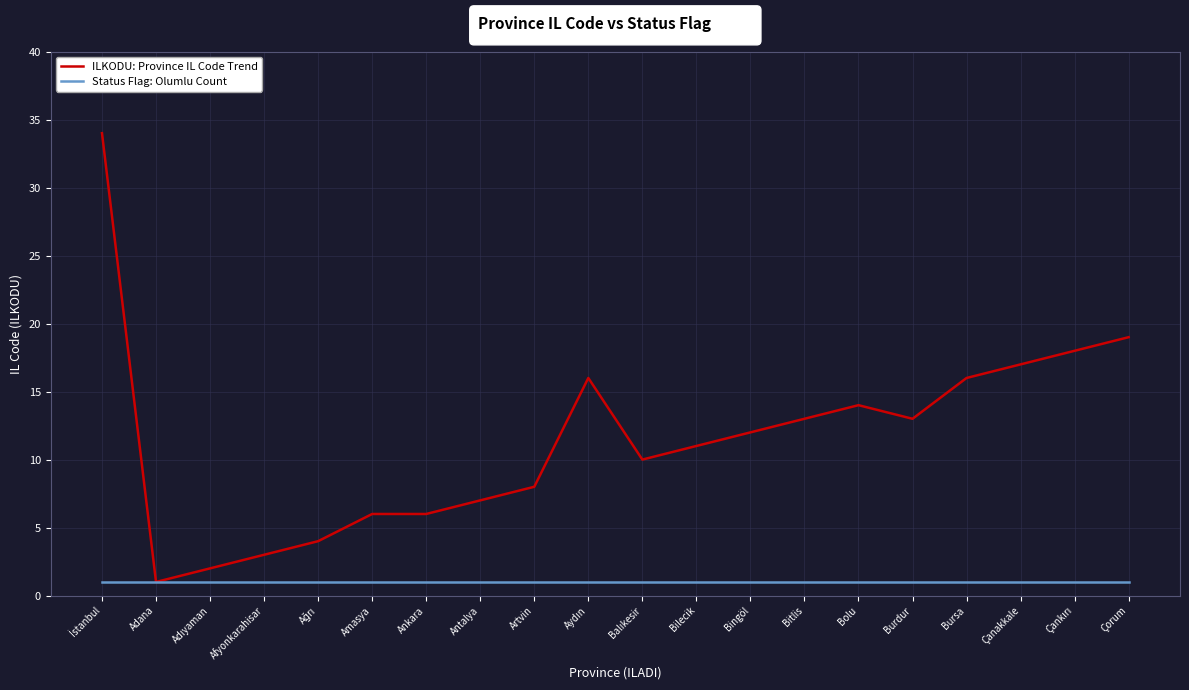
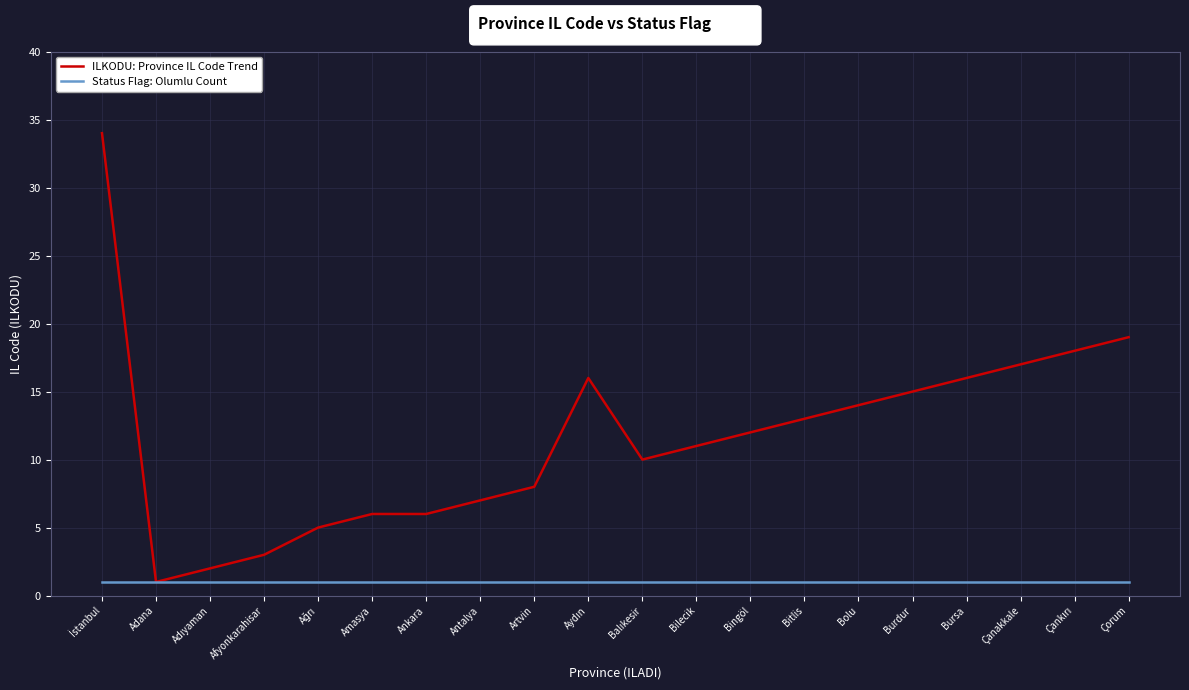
  {
    "ILKODU: Province IL Code Trend": {
      "İstanbul": 34,
      "Adıyaman": 2,
      "Afyonkarahisar": 3,
-     "Ağrı": 4,
+     "Ağrı": 5,
      "Amasya": 6,
      "Ankara": 6,
      "Antalya": 7,
      "Artvin": 8,
      "Aydın": 16,
      "Balıkesir": 10,
      "Bilecik": 11,
      "Bingöl": 12,
      "Bitlis": 13,
      "Bolu": 14,
-     "Burdur": 13,
+     "Burdur": 15,
      "Bursa": 16,
      "Çanakkale": 17,
      "Çankırı": 18,
      "Çorum": 19
    },
    "Status Flag: Olumlu Count": {
      "İstanbul": 1,
      "Adıyaman": 1,
      "Afyonkarahisar": 1,
      "Ağrı": 1,
      "Amasya": 1,
      "Ankara": 1,
      "Antalya": 1,
      "Artvin": 1,
      "Aydın": 1,
      "Balıkesir": 1,
      "Bilecik": 1,
      "Bingöl": 1,
      "Bitlis": 1,
      "Bolu": 1,
      "Burdur": 1,
      "Bursa": 1,
      "Çanakkale": 1,
      "Çankırı": 1,
      "Çorum": 1
    }
  }
